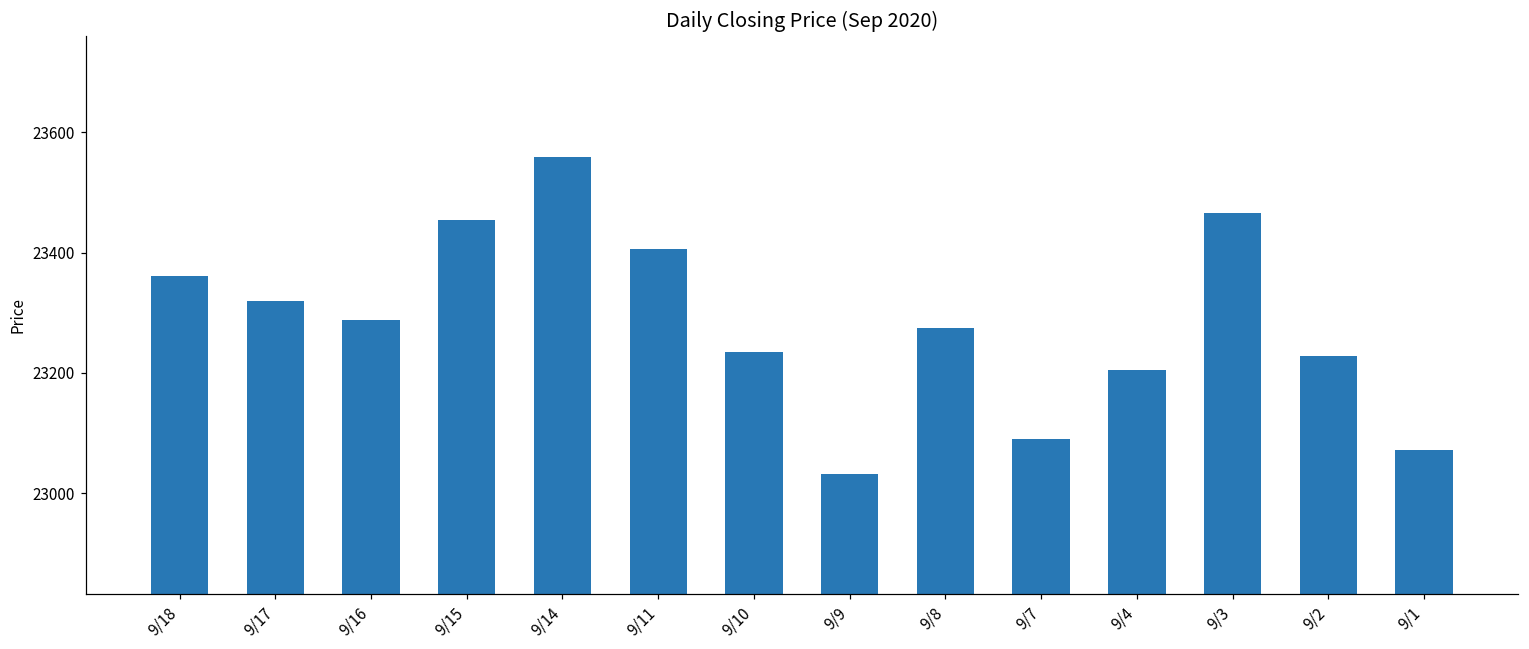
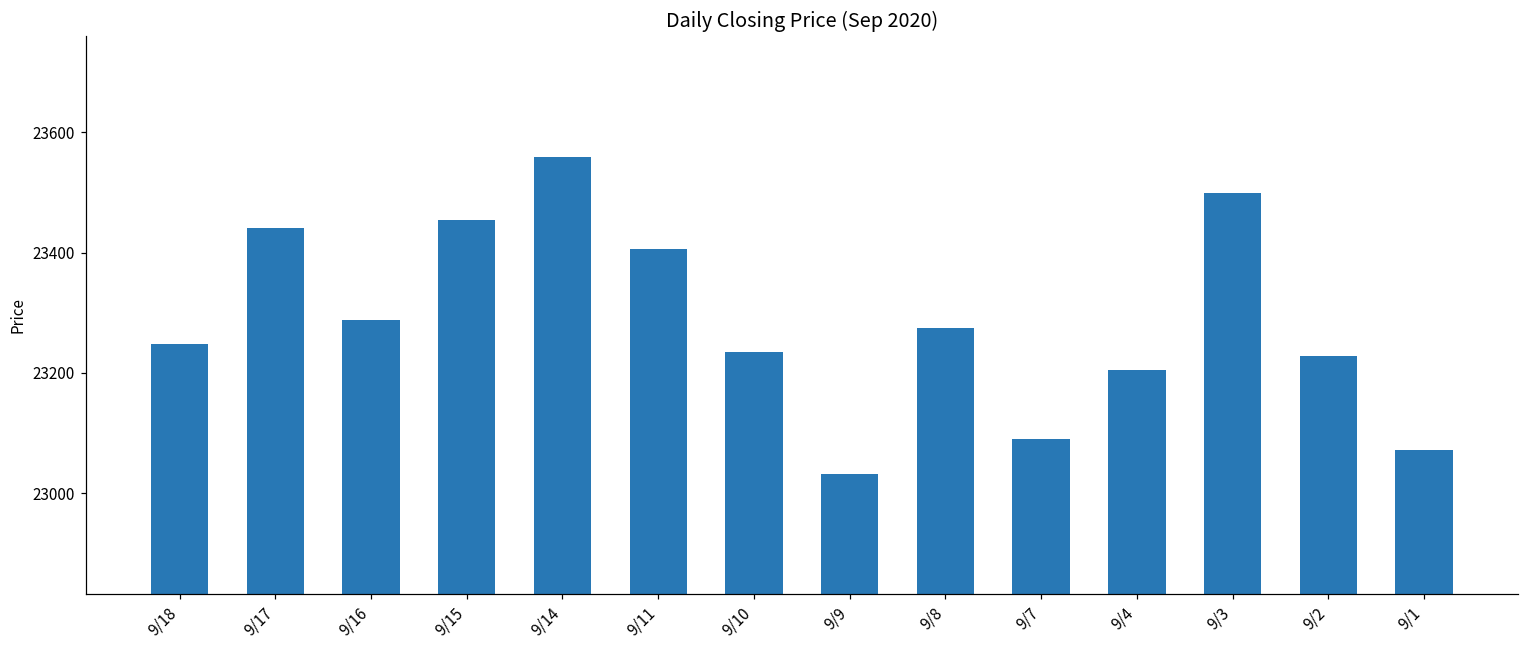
  {
-   "9/18": 23360,
-   "9/17": 23320,
+   "9/18": 23250,
+   "9/17": 23440,
    "9/16": 23290,
    "9/15": 23450,
    "9/14": 23560,
    "9/11": 23410,
    "9/10": 23240,
    "9/9": 23030,
    "9/8": 23270,
    "9/7": 23090,
    "9/4": 23210,
-   "9/3": 23470,
+   "9/3": 23500,
    "9/2": 23230,
    "9/1": 23070
  }
